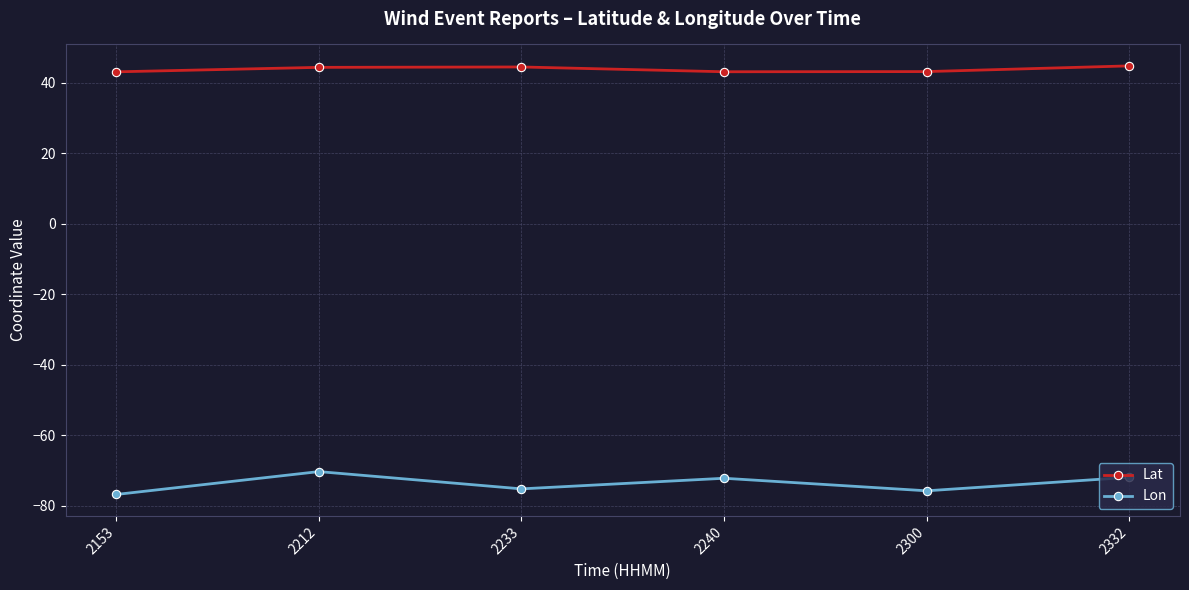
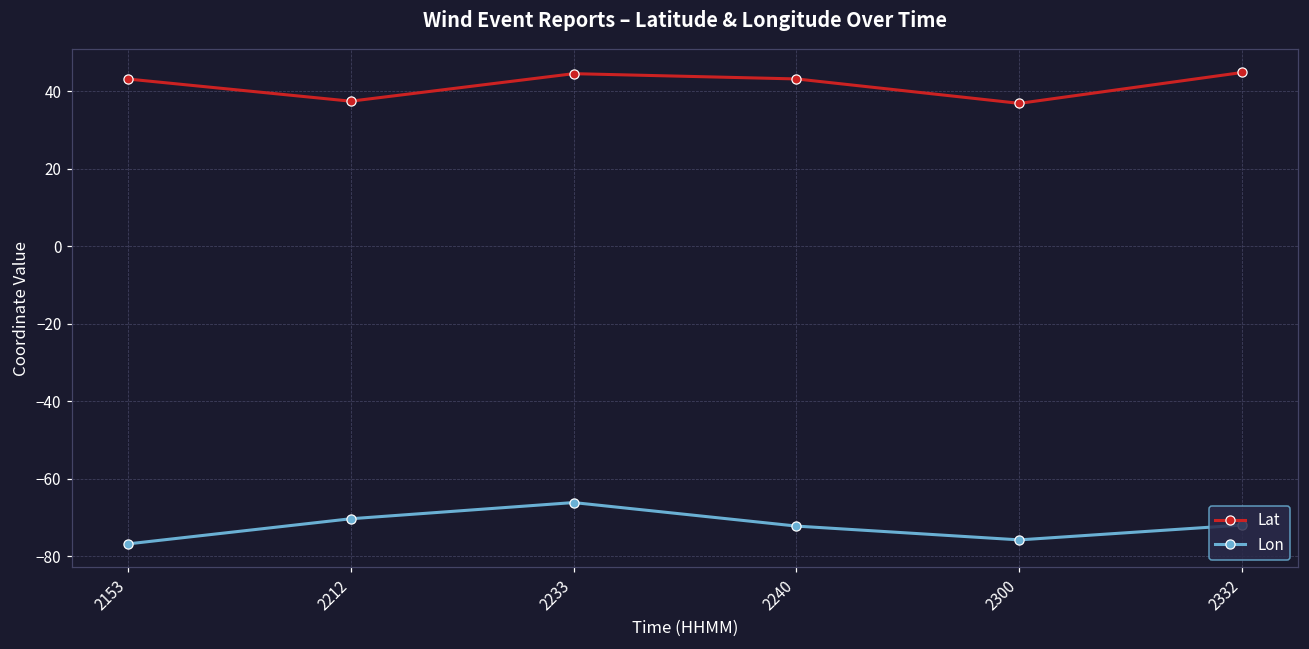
  {
    "Lat": {
      "2153": 43,
-     "2212": 44,
+     "2212": 37,
      "2233": 45,
      "2240": 43,
-     "2300": 43,
+     "2300": 37,
      "2332": 45
    },
    "Lon": {
      "2153": -77,
      "2212": -70,
-     "2233": -75,
+     "2233": -66,
      "2240": -72,
      "2300": -76
    }
  }
